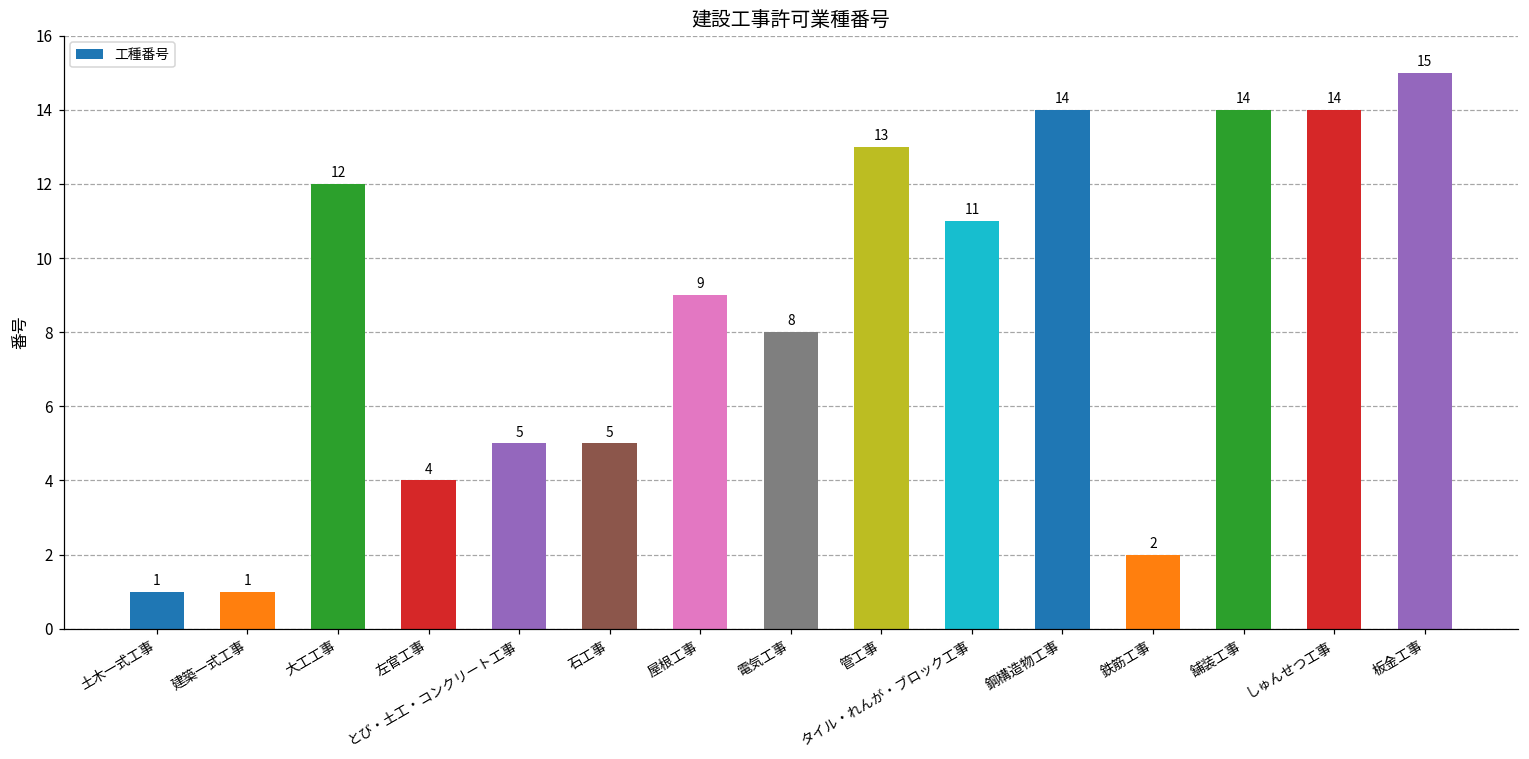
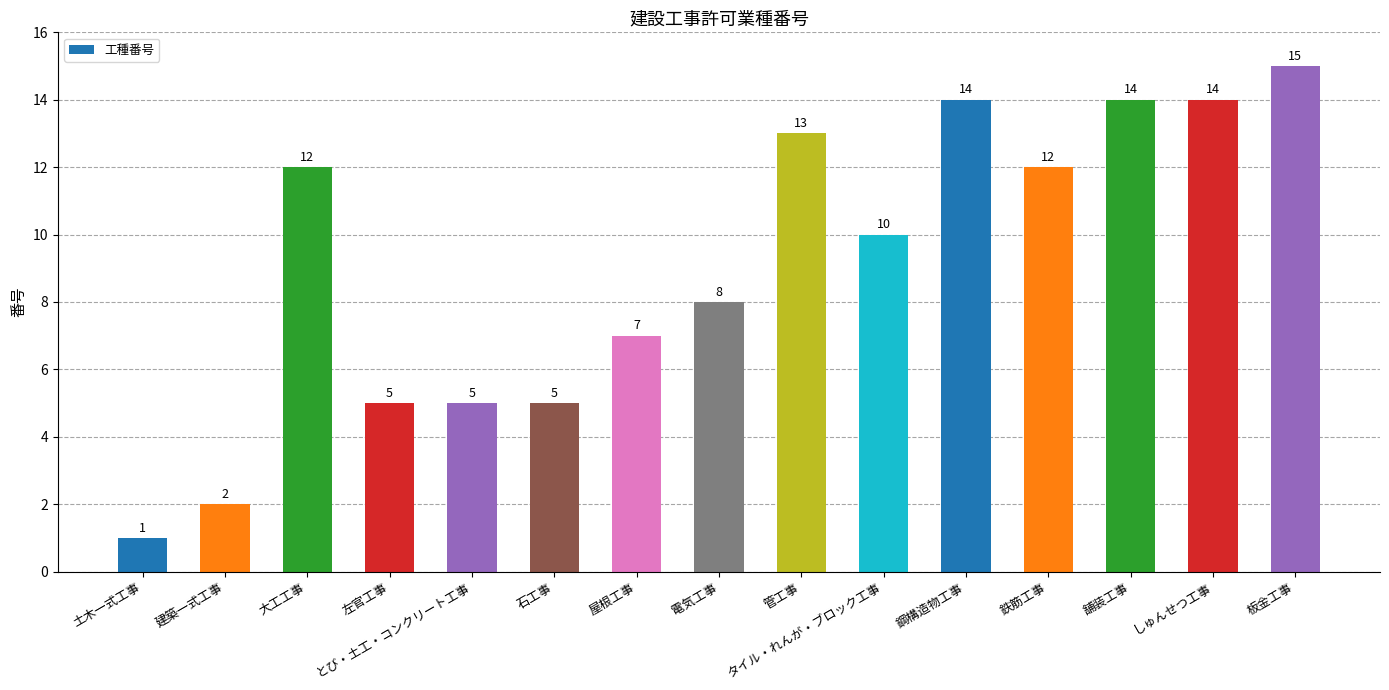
  {
    "土木一式工事": 1,
-   "建築一式工事": 1,
+   "建築一式工事": 2,
    "大工工事": 12,
-   "左官工事": 4,
+   "左官工事": 5,
    "とび・土工・コンクリート工事": 5,
    "石工事": 5,
-   "屋根工事": 9,
+   "屋根工事": 7,
    "電気工事": 8,
    "管工事": 13,
-   "タイル・れんが・ブロック工事": 11,
+   "タイル・れんが・ブロック工事": 10,
    "鋼構造物工事": 14,
-   "鉄筋工事": 2,
+   "鉄筋工事": 12,
    "舗装工事": 14,
    "しゅんせつ工事": 14,
    "板金工事": 15
  }
